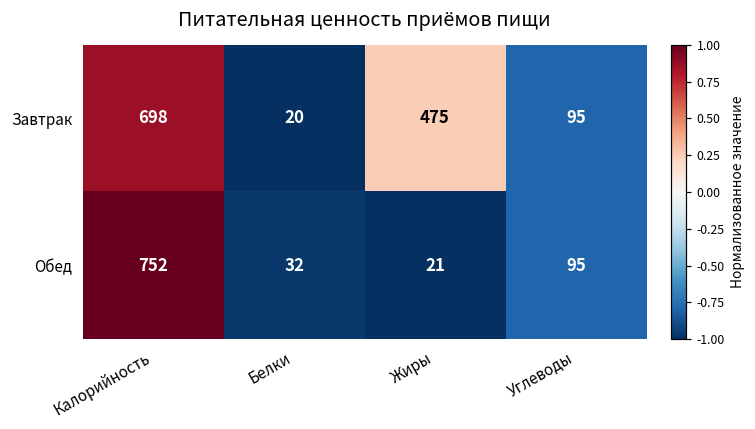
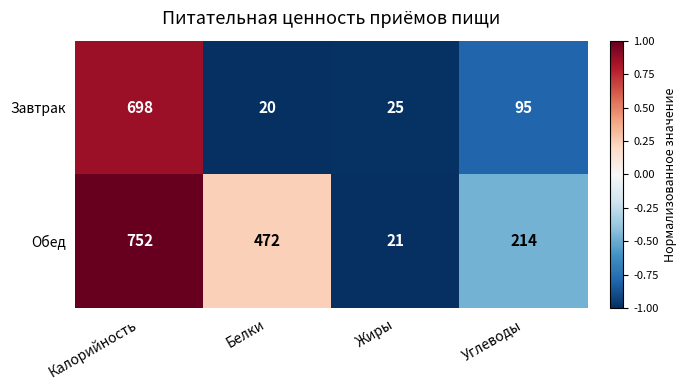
  {
    "Завтрак": {
      "Калорийность": 698,
      "Белки": 20,
-     "Жиры": 475,
+     "Жиры": 25,
      "Углеводы": 95
    },
    "Обед": {
      "Калорийность": 752,
-     "Белки": 32,
+     "Белки": 472,
      "Жиры": 21,
-     "Углеводы": 95
+     "Углеводы": 214
    }
  }
